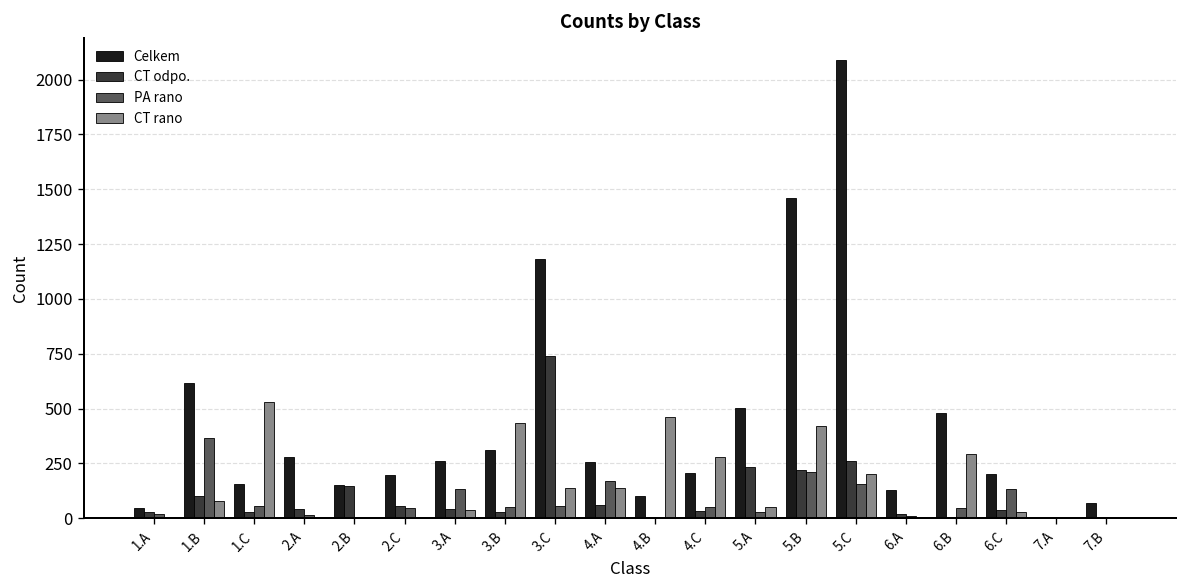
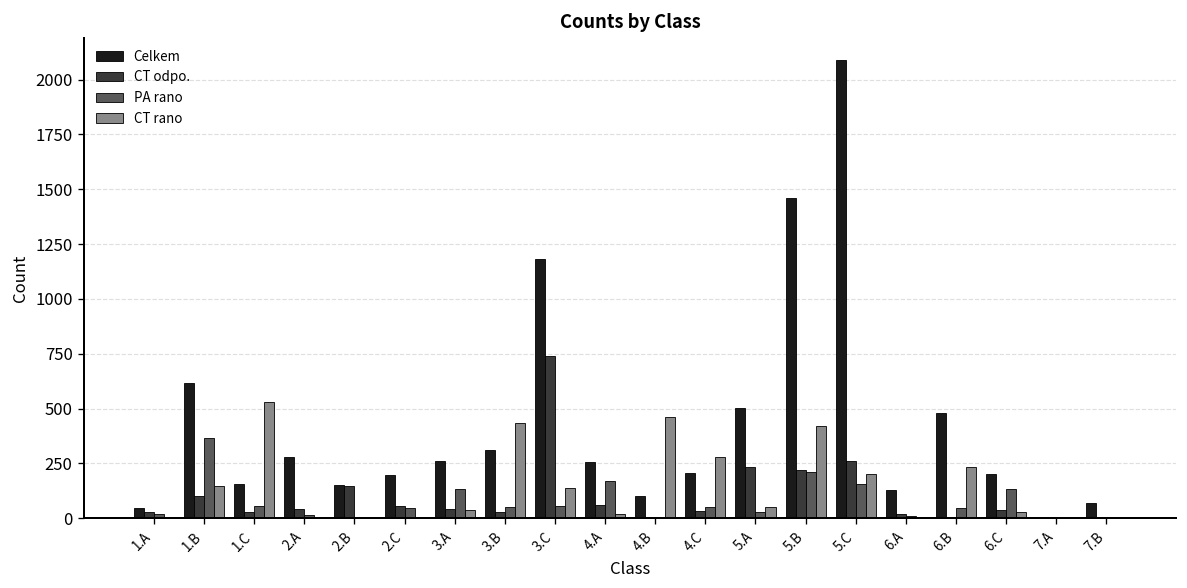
  {
    "CT rano": {
      "1.A": 0,
-     "1.B": 80,
+     "1.B": 150,
      "1.C": 530,
      "2.A": 0,
      "2.B": 0,
      "2.C": 0,
      "3.A": 40,
      "3.B": 430,
      "3.C": 140,
-     "4.A": 140,
+     "4.A": 20,
      "4.B": 460,
      "4.C": 280,
      "5.A": 50,
      "5.B": 420,
      "5.C": 200,
      "6.A": 0,
-     "6.B": 290,
+     "6.B": 240,
      "6.C": 30,
      "7.A": 0,
      "7.B": 0
    }
  }
